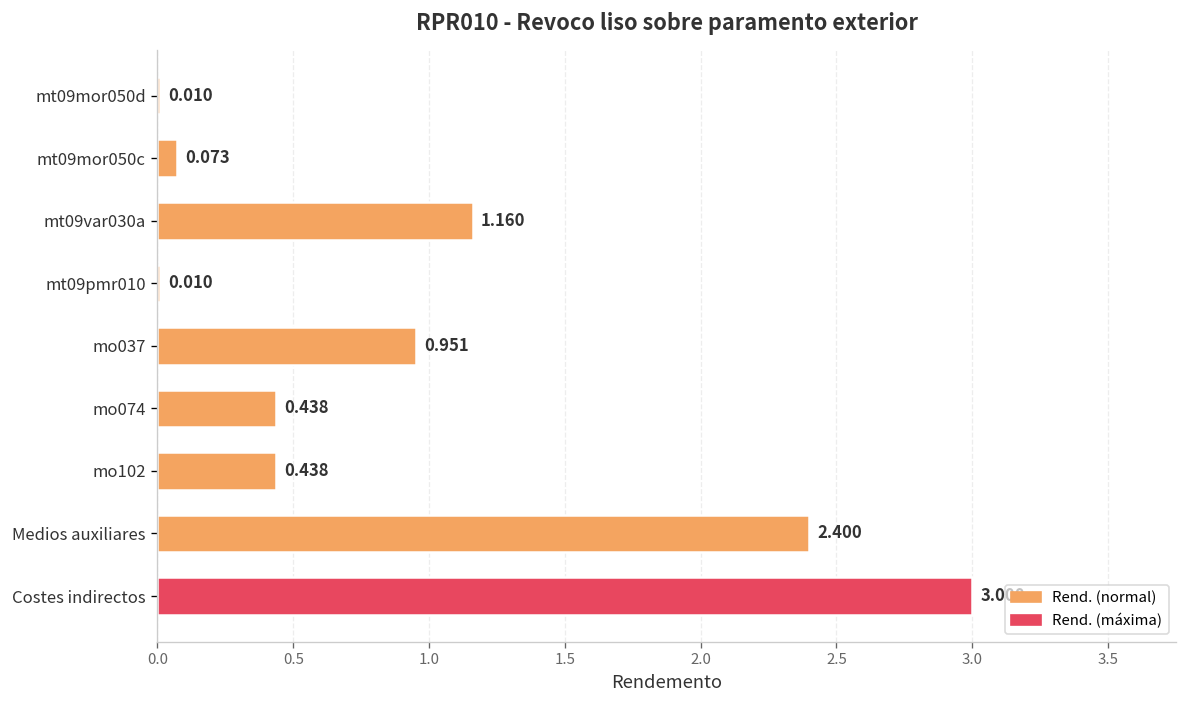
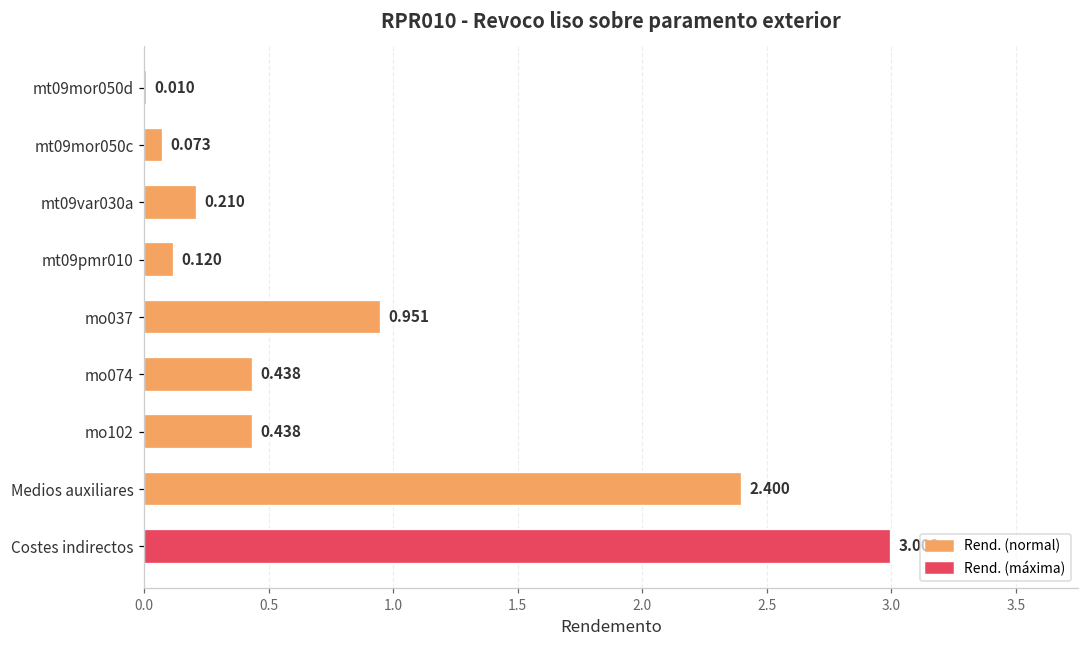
  {
    "mt09mor050d": 0.010,
    "mt09mor050c": 0.073,
-   "mt09var030a": 1.160,
-   "mt09pmr010": 0.010,
+   "mt09var030a": 0.210,
+   "mt09pmr010": 0.120,
    "mo037": 0.951,
    "mo074": 0.438,
    "mo102": 0.438,
    "Medios auxiliares": 2.400
  }
